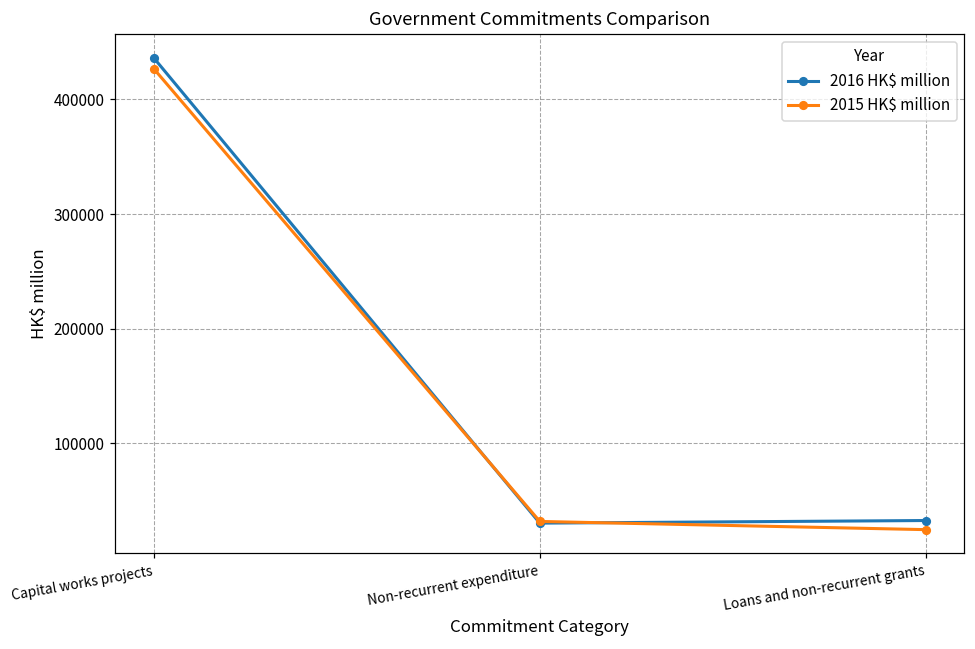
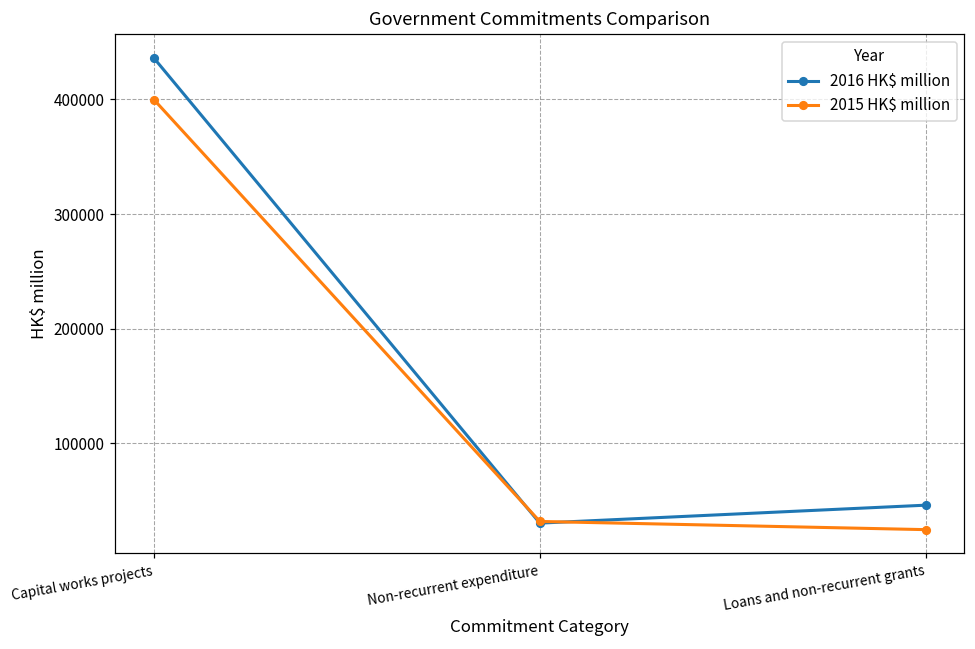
  {
    "2016 HK$ million": {
      "Capital works projects": 436000,
-     "Loans and non-recurrent grants": 33000
+     "Loans and non-recurrent grants": 46000
    },
    "2015 HK$ million": {
-     "Capital works projects": 427000,
+     "Capital works projects": 400000,
      "Loans and non-recurrent grants": 25000
    }
  }
